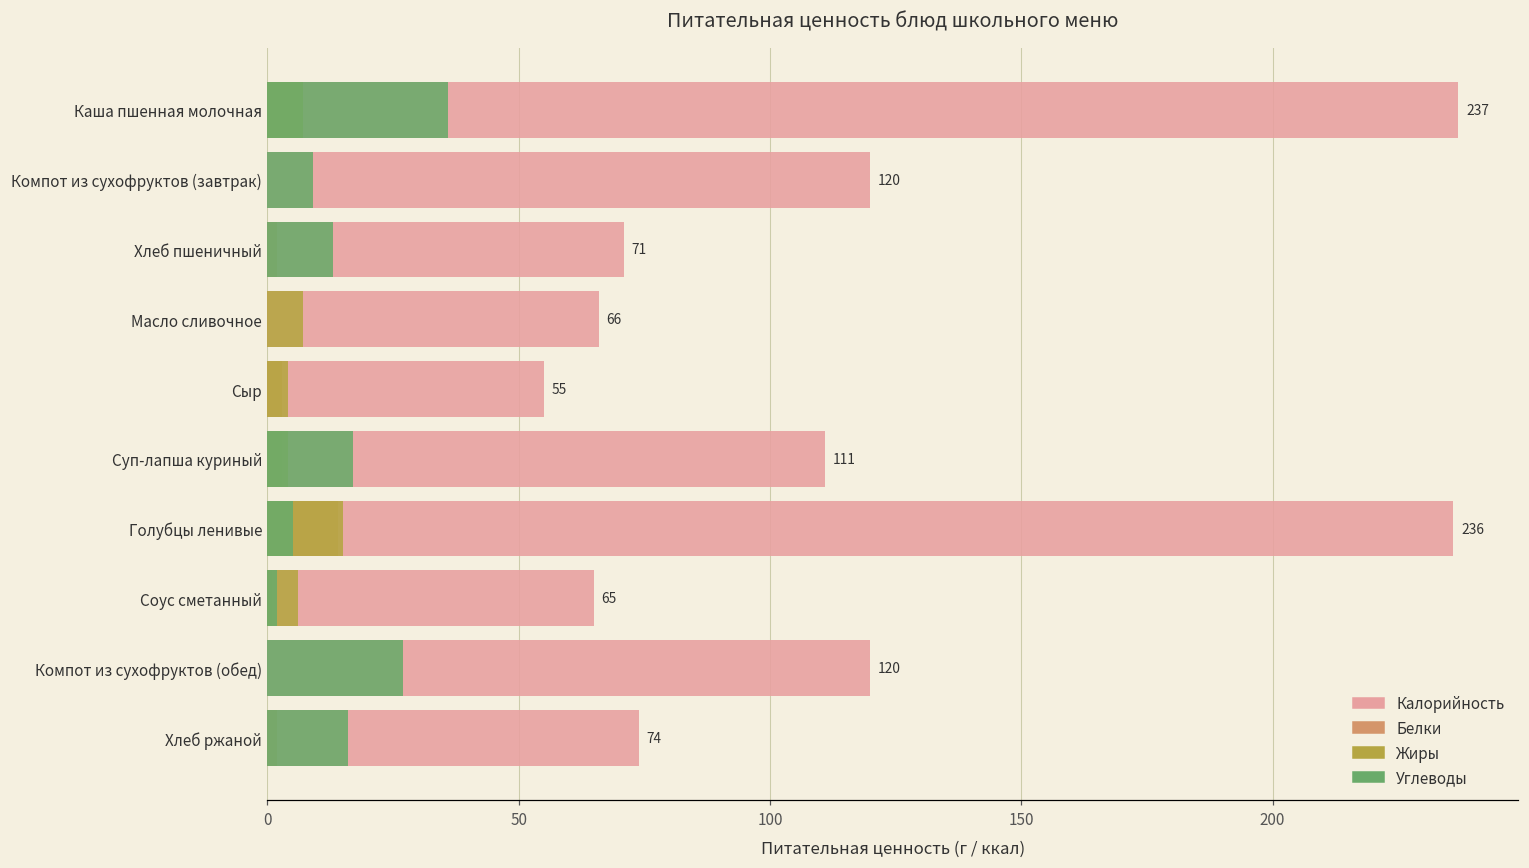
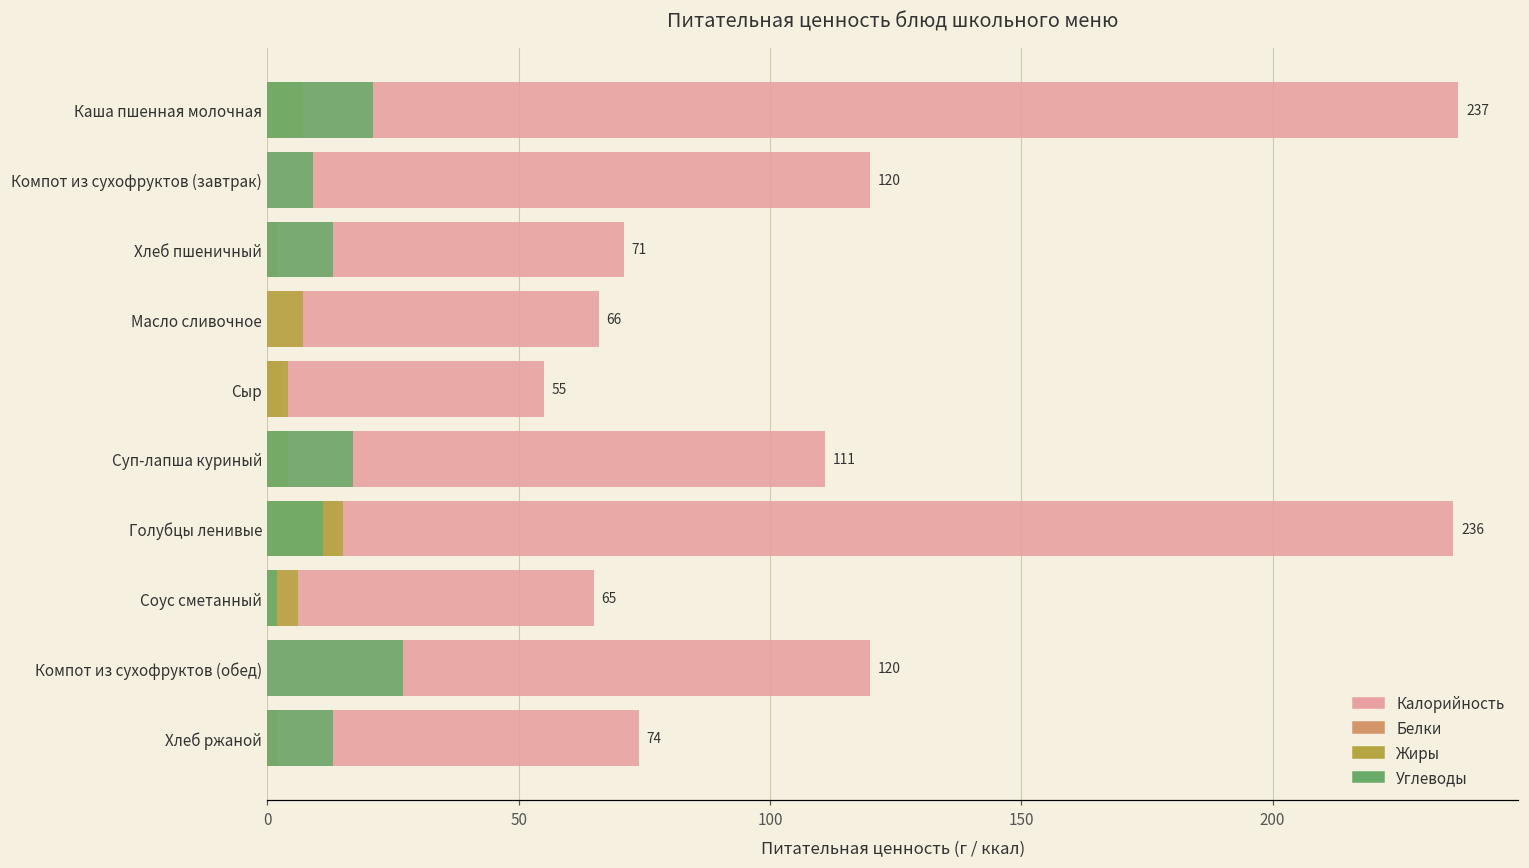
  {
    "Углеводы": {
-     "Каша пшенная молочная": 36,
+     "Каша пшенная молочная": 21,
      "Масло сливочное": 0,
      "Сыр": 0,
-     "Голубцы ленивые": 5,
-     "Хлеб ржаной": 16
+     "Голубцы ленивые": 11,
+     "Хлеб ржаной": 13
    }
  }
